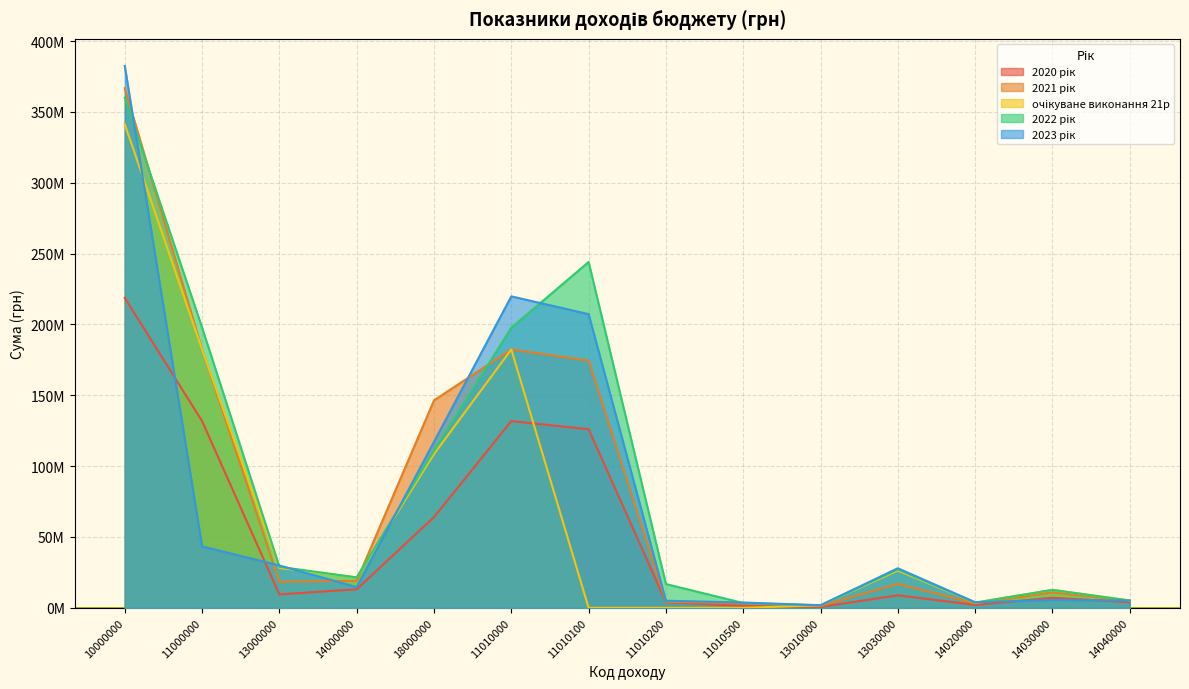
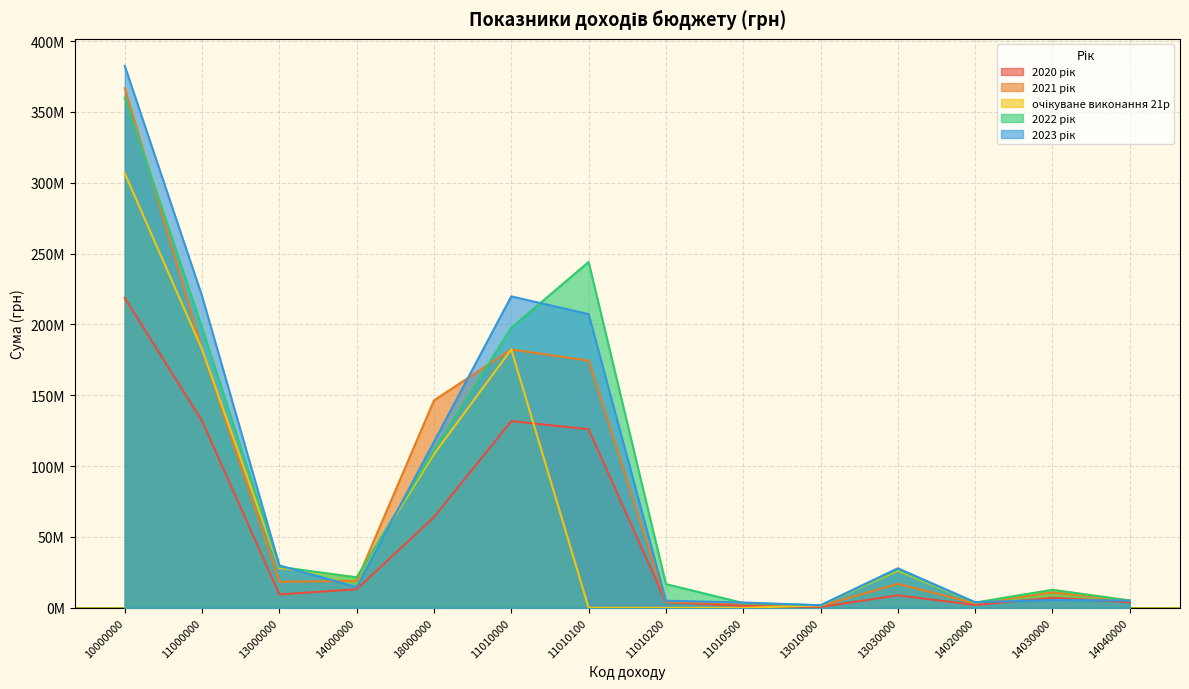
  {
    "очікуване виконання 21р": {
-     "10000000": 341000000,
+     "10000000": 307000000,
      "18000000": 109000000,
      "11010100": 0,
      "11010200": 0
    },
    "2022 рік": {
      "10000000": 360000000,
      "11000000": 198000000,
      "18000000": 111000000,
      "11010000": 198000000,
      "11010100": 244000000,
      "11010200": 17000000
    },
    "2023 рік": {
      "10000000": 382000000,
-     "11000000": 43000000,
+     "11000000": 220000000,
      "18000000": 117000000,
      "11010000": 220000000,
      "11010100": 207000000
    }
  }
